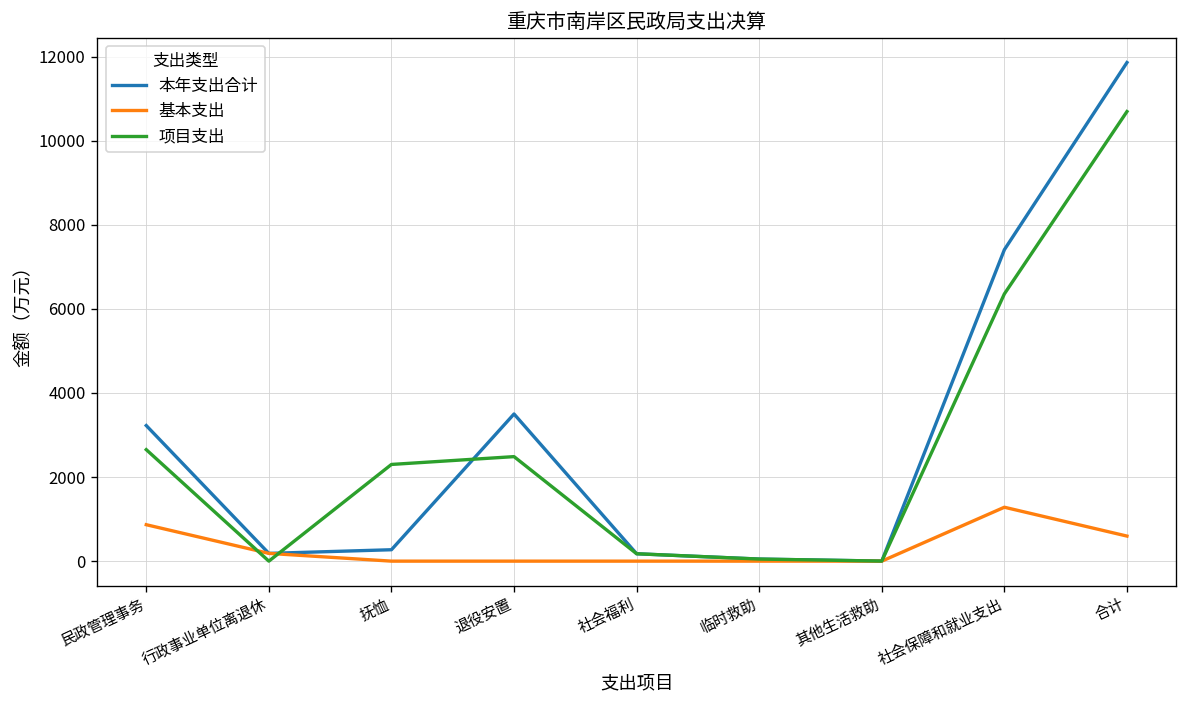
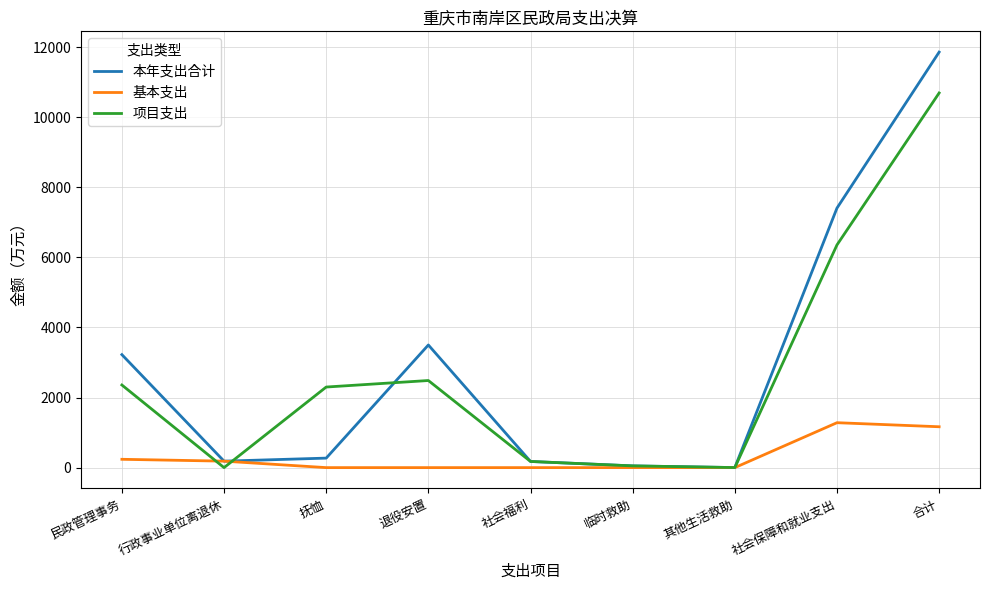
  {
    "本年支出合计": {
      "民政管理事务": 3200,
      "抚恤": 300,
      "退役安置": 3500,
      "社会保障和就业支出": 7400,
      "合计": 11900
    },
    "基本支出": {
-     "民政管理事务": 900,
+     "民政管理事务": 200,
      "抚恤": 0,
      "退役安置": 0,
      "社会福利": 0,
      "社会保障和就业支出": 1300,
-     "合计": 600
+     "合计": 1200
    },
    "项目支出": {
-     "民政管理事务": 2700,
+     "民政管理事务": 2400,
      "行政事业单位离退休": 0,
      "抚恤": 2300,
      "退役安置": 2500,
      "社会保障和就业支出": 6400,
      "合计": 10700
    }
  }
